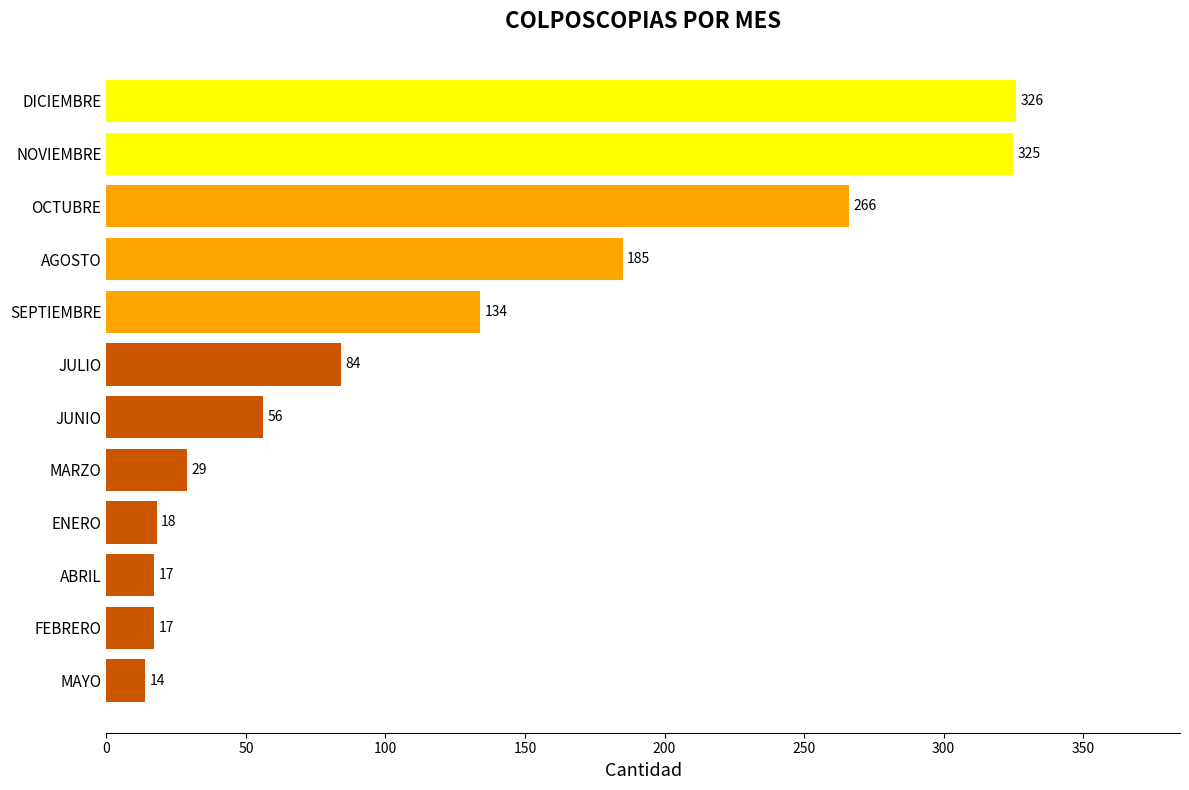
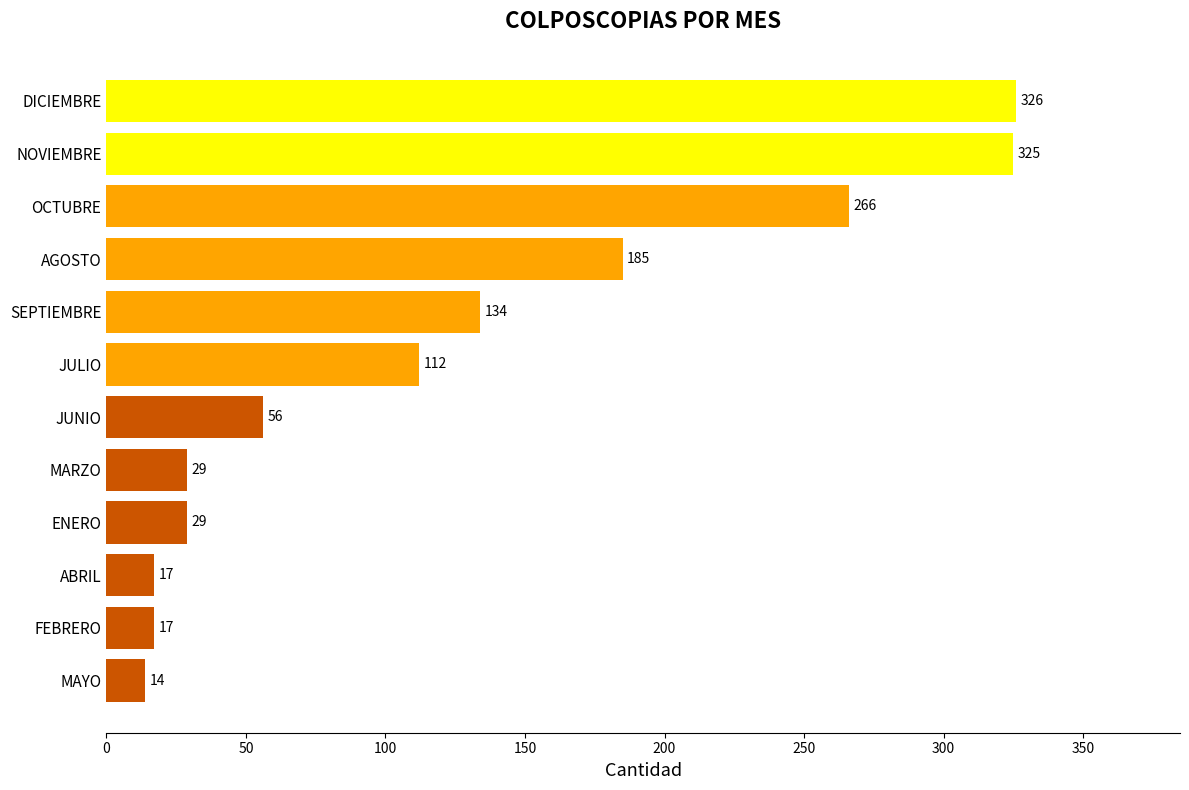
  {
    "DICIEMBRE": 326,
    "NOVIEMBRE": 325,
    "OCTUBRE": 266,
    "AGOSTO": 185,
    "SEPTIEMBRE": 134,
-   "JULIO": 84,
+   "JULIO": 112,
    "JUNIO": 56,
    "MARZO": 29,
-   "ENERO": 18,
+   "ENERO": 29,
    "ABRIL": 17,
    "FEBRERO": 17,
    "MAYO": 14
  }
